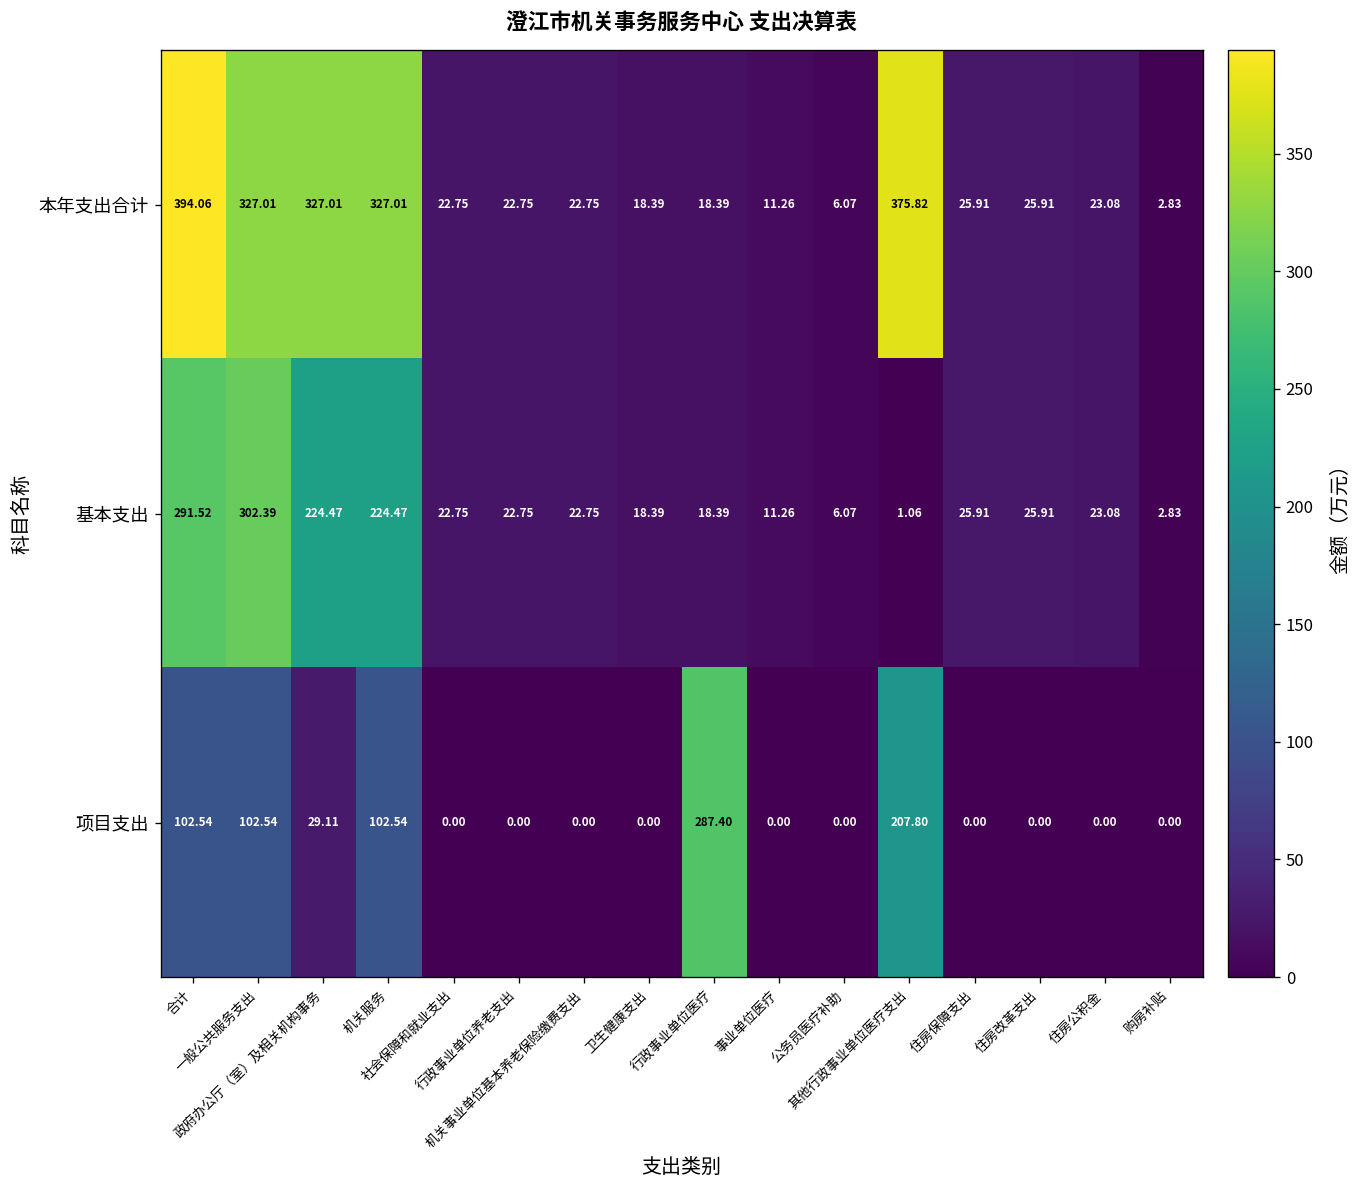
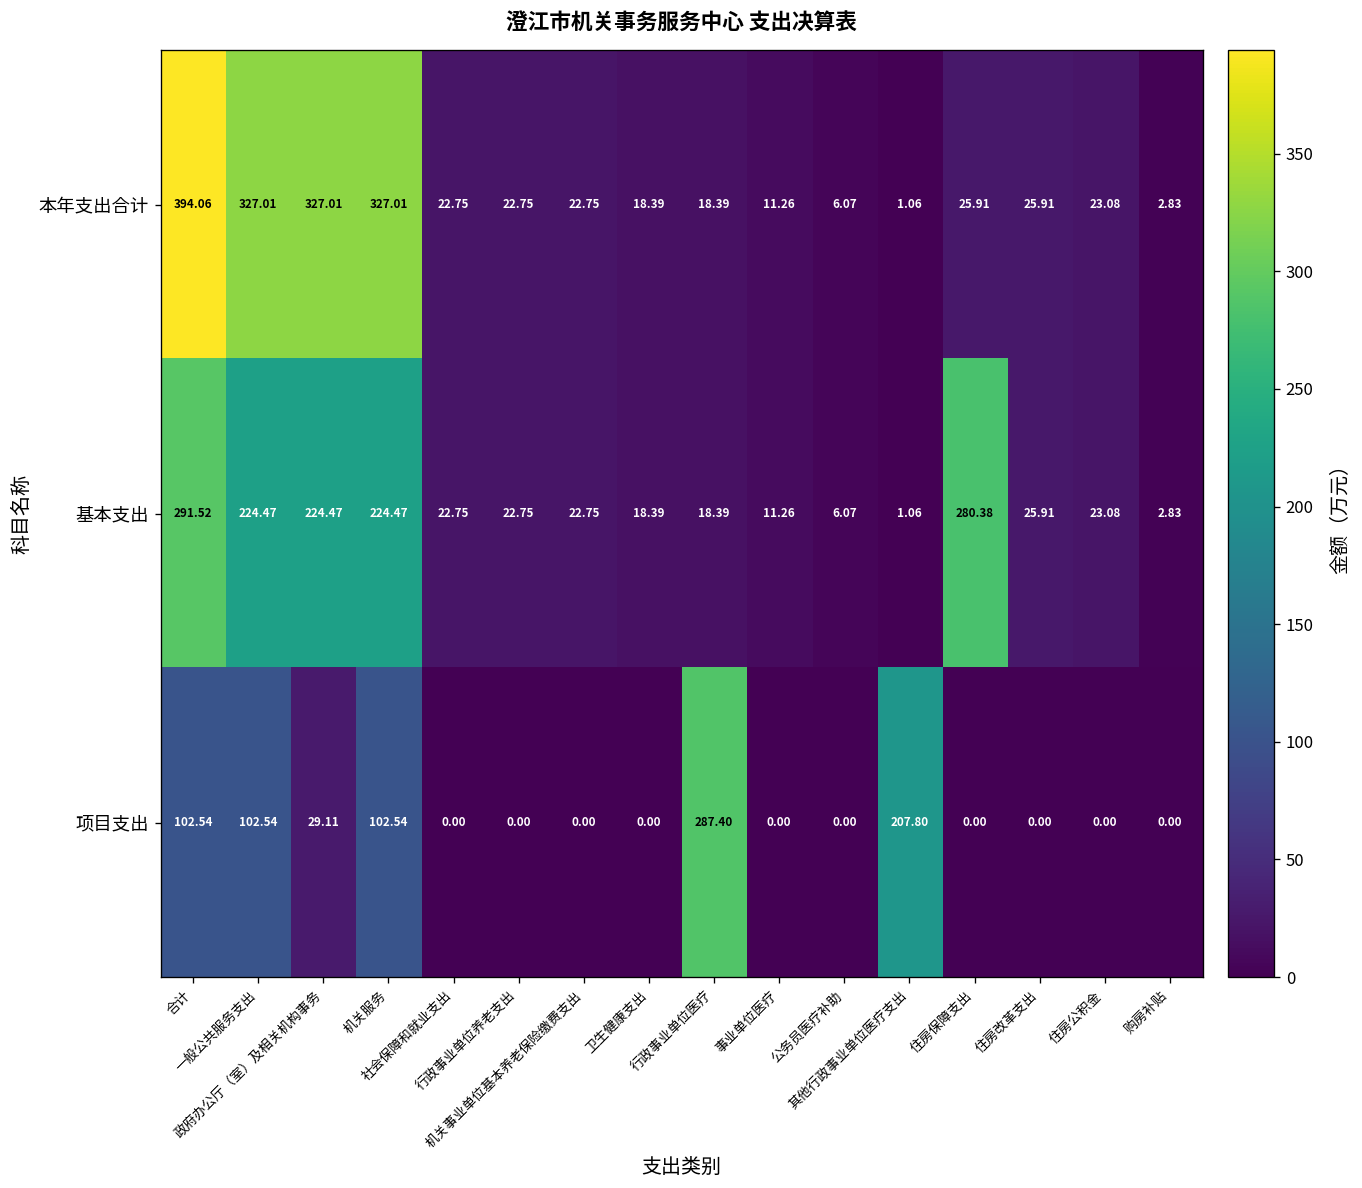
  {
    "本年支出合计": {
      "合计": 394.06,
      "一般公共服务支出": 327.01,
      "政府办公厅（室）及相关机构事务": 327.01,
      "机关服务": 327.01,
      "社会保障和就业支出": 22.75,
      "行政事业单位养老支出": 22.75,
      "机关事业单位基本养老保险缴费支出": 22.75,
      "卫生健康支出": 18.39,
      "行政事业单位医疗": 18.39,
      "事业单位医疗": 11.26,
      "公务员医疗补助": 6.07,
-     "其他行政事业单位医疗支出": 375.82,
+     "其他行政事业单位医疗支出": 1.06,
      "住房保障支出": 25.91,
      "住房改革支出": 25.91,
      "住房公积金": 23.08,
      "购房补贴": 2.83
    },
    "基本支出": {
      "合计": 291.52,
-     "一般公共服务支出": 302.39,
+     "一般公共服务支出": 224.47,
      "政府办公厅（室）及相关机构事务": 224.47,
      "机关服务": 224.47,
      "社会保障和就业支出": 22.75,
      "行政事业单位养老支出": 22.75,
      "机关事业单位基本养老保险缴费支出": 22.75,
      "卫生健康支出": 18.39,
      "行政事业单位医疗": 18.39,
      "事业单位医疗": 11.26,
      "公务员医疗补助": 6.07,
      "其他行政事业单位医疗支出": 1.06,
-     "住房保障支出": 25.91,
+     "住房保障支出": 280.38,
      "住房改革支出": 25.91,
      "住房公积金": 23.08,
      "购房补贴": 2.83
    },
    "项目支出": {
      "合计": 102.54,
      "一般公共服务支出": 102.54,
      "政府办公厅（室）及相关机构事务": 29.11,
      "机关服务": 102.54,
      "社会保障和就业支出": 0.00,
      "行政事业单位养老支出": 0.00,
      "机关事业单位基本养老保险缴费支出": 0.00,
      "卫生健康支出": 0.00,
      "行政事业单位医疗": 287.40,
      "事业单位医疗": 0.00,
      "公务员医疗补助": 0.00,
      "其他行政事业单位医疗支出": 207.80,
      "住房保障支出": 0.00,
      "住房改革支出": 0.00,
      "住房公积金": 0.00,
      "购房补贴": 0.00
    }
  }
